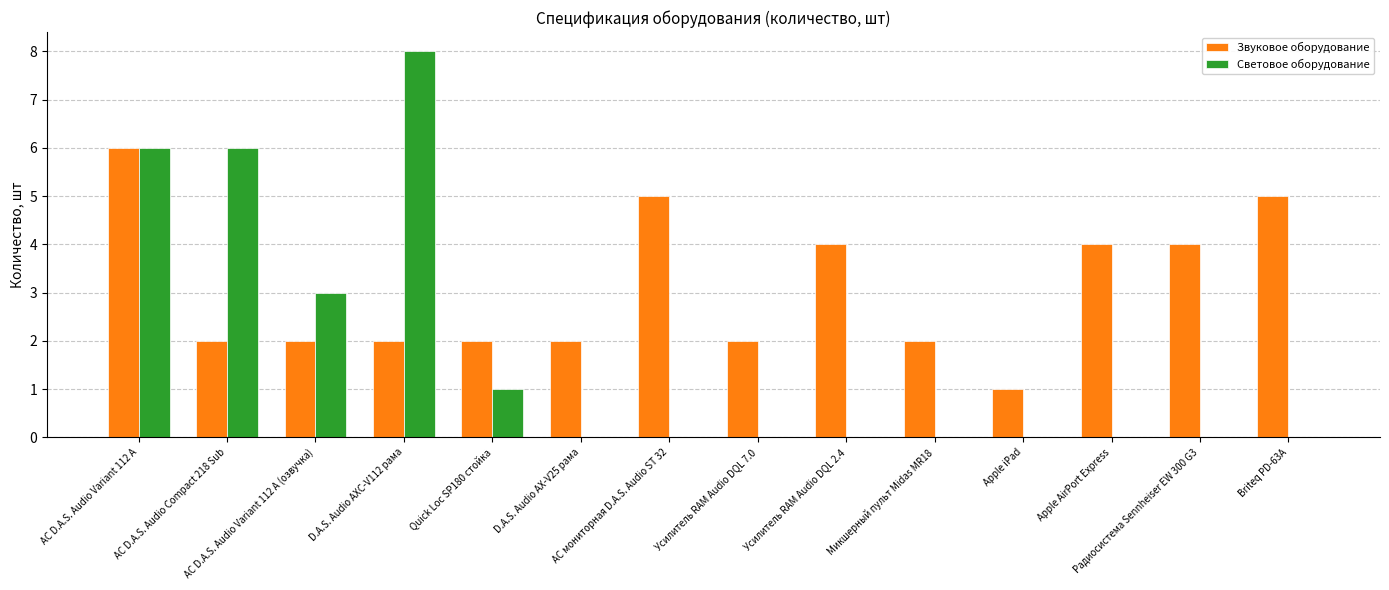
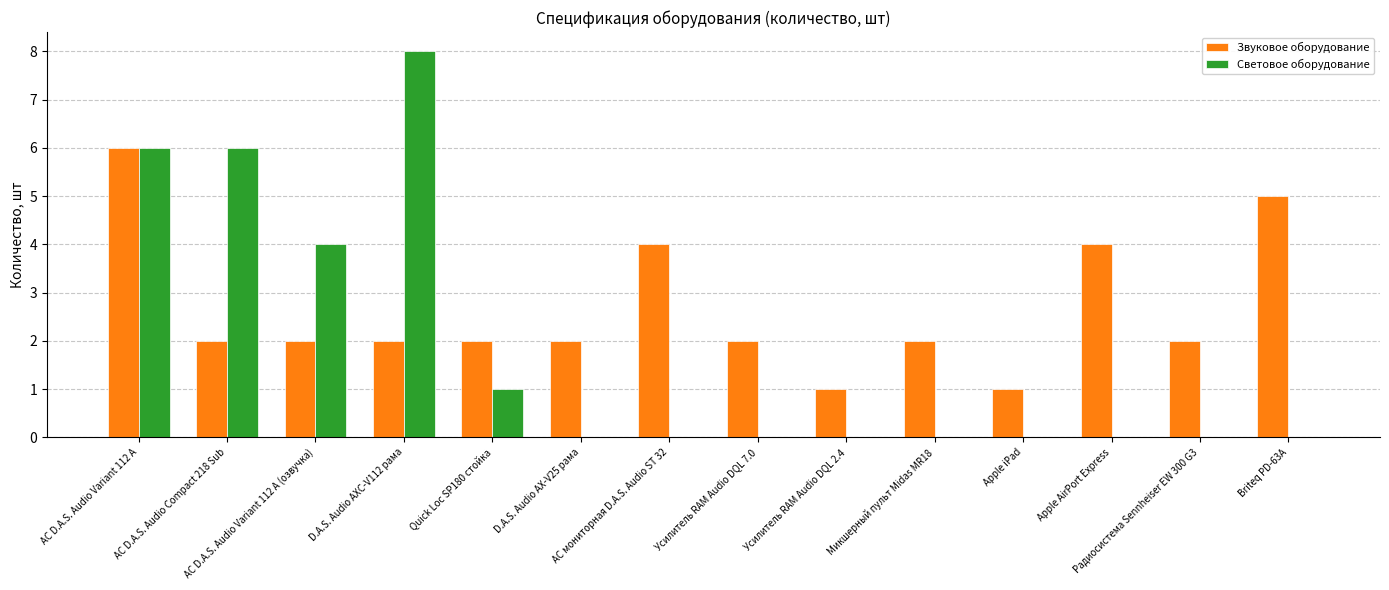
  {
    "Звуковое оборудование": {
      "АС D.A.S. Audio Variant 112 A": 6,
      "AC D.A.S. Audio Compact 218 Sub": 2,
      "АС D.A.S. Audio Variant 112 A (озвучка)": 2,
      "D.A.S. Audio AXC-V112 рама": 2,
      "Quick Loc SP180 стойка": 2,
      "D.A.S. Audio AX-V25 рама": 2,
-     "АС мониторная D.A.S. Audio ST 32": 5,
+     "АС мониторная D.A.S. Audio ST 32": 4,
      "Усилитель RAM Audio DQL 7.0": 2,
-     "Усилитель RAM Audio DQL 2.4": 4,
+     "Усилитель RAM Audio DQL 2.4": 1,
      "Микшерный пульт Midas MR18": 2,
      "Apple iPad": 1,
      "Apple AirPort Express": 4,
-     "Радиосистема Sennheiser EW 300 G3": 4,
+     "Радиосистема Sennheiser EW 300 G3": 2,
      "Briteq PD-63A": 5
    },
    "Световое оборудование": {
      "АС D.A.S. Audio Variant 112 A": 6,
      "AC D.A.S. Audio Compact 218 Sub": 6,
-     "АС D.A.S. Audio Variant 112 A (озвучка)": 3,
+     "АС D.A.S. Audio Variant 112 A (озвучка)": 4,
      "D.A.S. Audio AXC-V112 рама": 8,
      "Quick Loc SP180 стойка": 1,
      "D.A.S. Audio AX-V25 рама": 0,
      "АС мониторная D.A.S. Audio ST 32": 0,
      "Усилитель RAM Audio DQL 7.0": 0,
      "Усилитель RAM Audio DQL 2.4": 0,
      "Микшерный пульт Midas MR18": 0,
      "Apple iPad": 0,
      "Apple AirPort Express": 0,
      "Радиосистема Sennheiser EW 300 G3": 0,
      "Briteq PD-63A": 0
    }
  }
